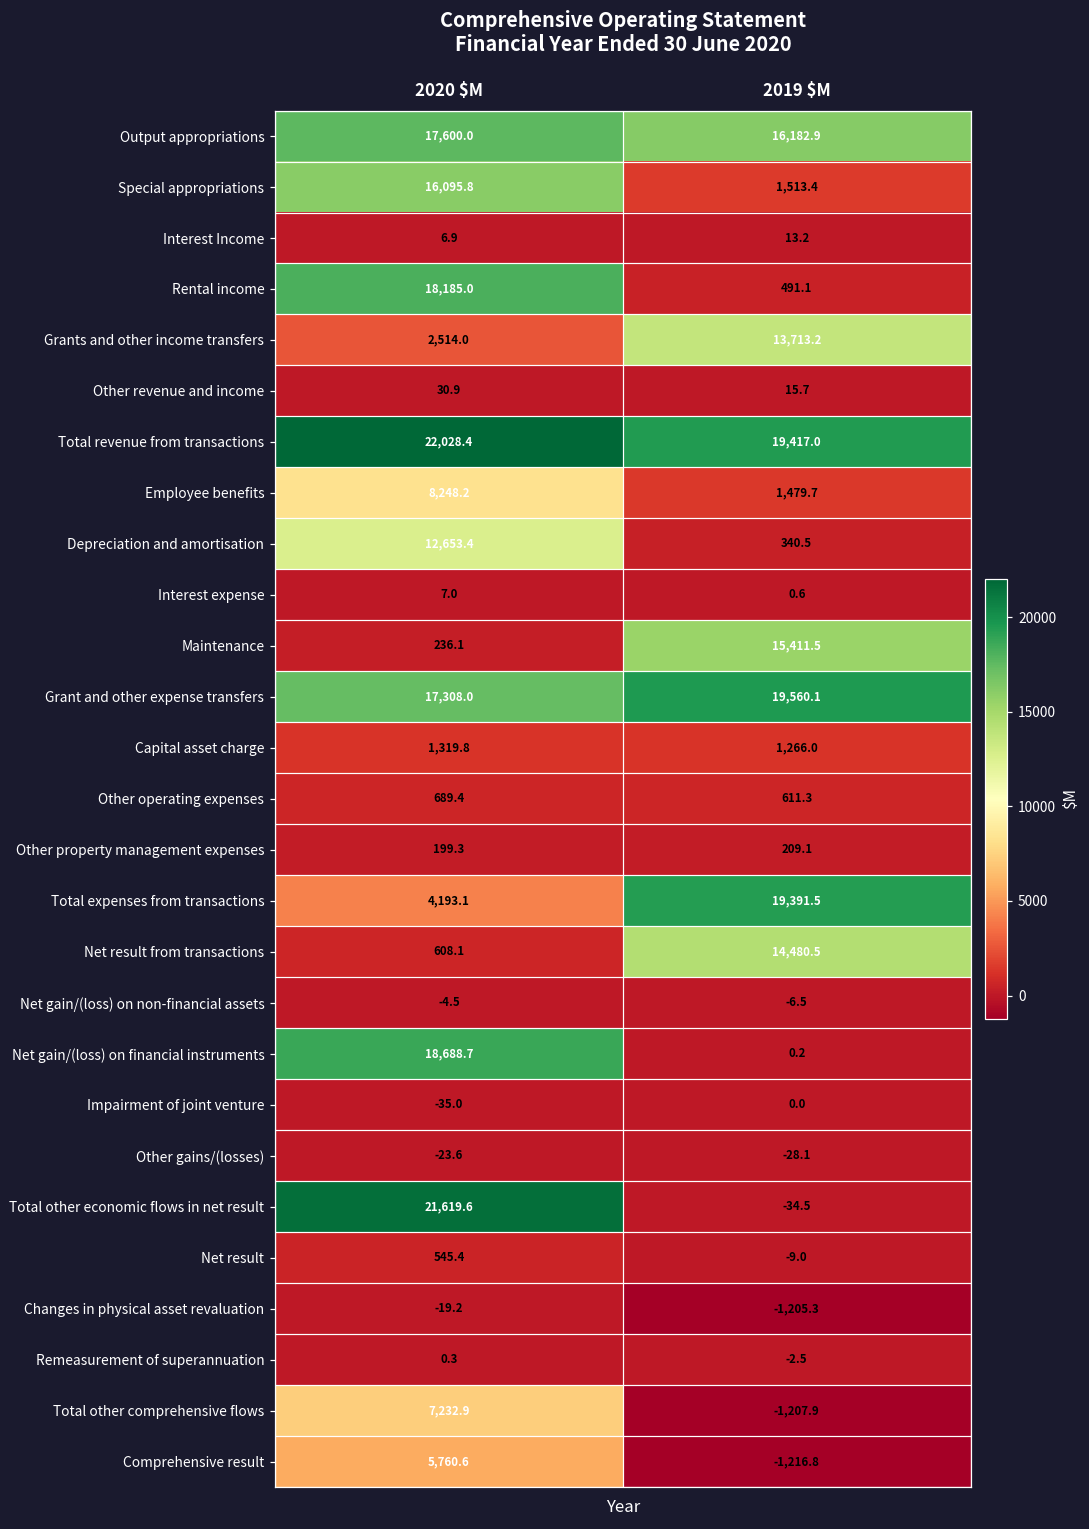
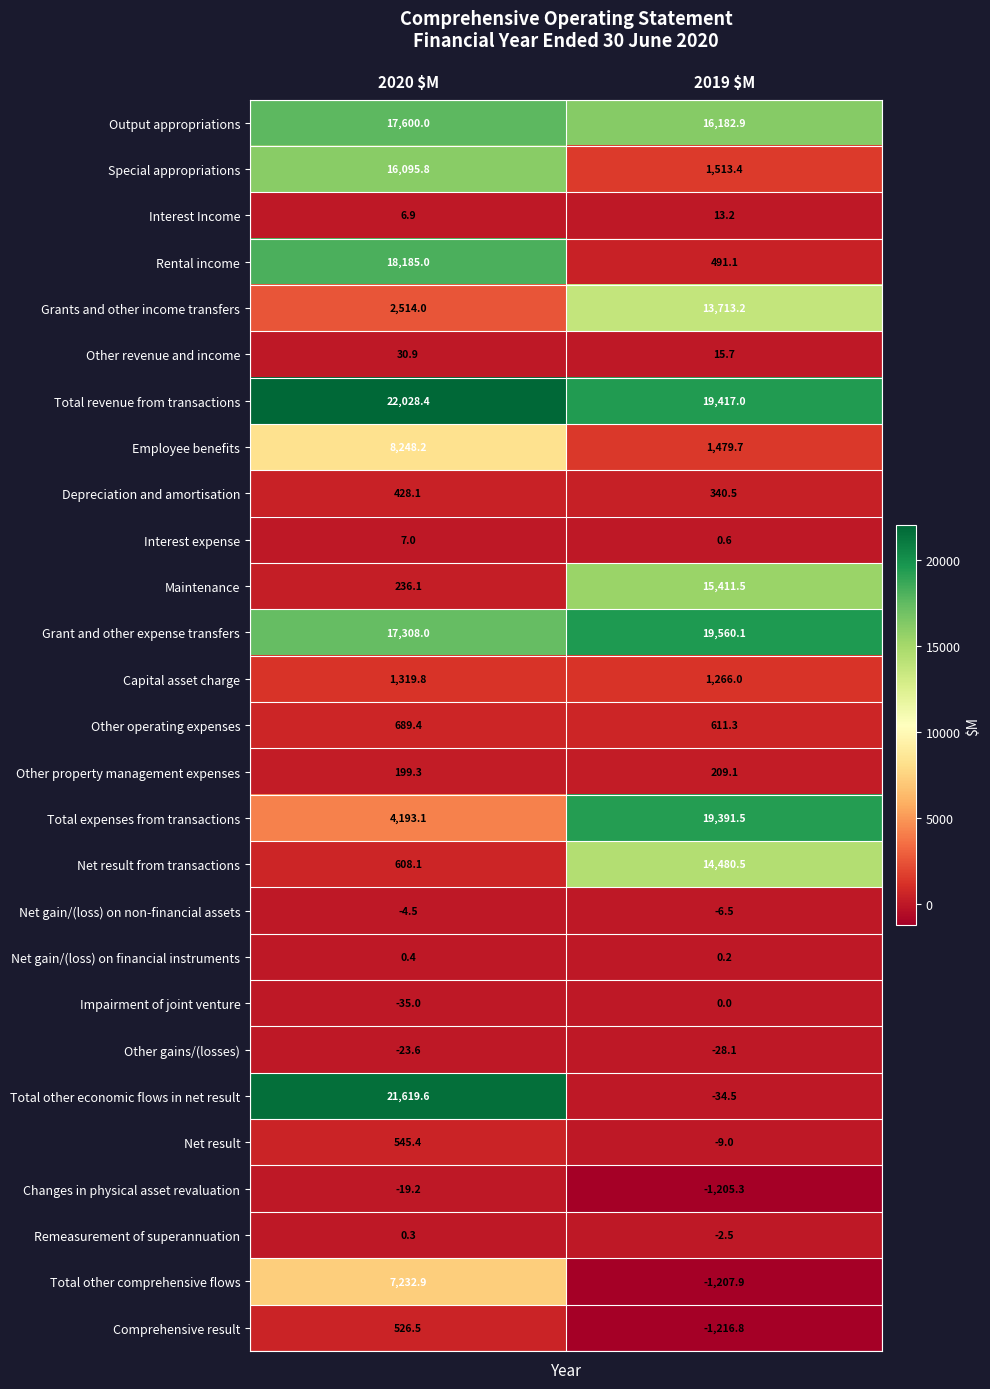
  {
    "Output appropriations": {
      "2020 $M": "17,600.0",
      "2019 $M": "16,182.9"
    },
    "Special appropriations": {
      "2020 $M": "16,095.8",
      "2019 $M": "1,513.4"
    },
    "Interest Income": {
      "2020 $M": "6.9",
      "2019 $M": "13.2"
    },
    "Rental income": {
      "2020 $M": "18,185.0",
      "2019 $M": "491.1"
    },
    "Grants and other income transfers": {
      "2020 $M": "2,514.0",
      "2019 $M": "13,713.2"
    },
    "Other revenue and income": {
      "2020 $M": "30.9",
      "2019 $M": "15.7"
    },
    "Total revenue from transactions": {
      "2020 $M": "22,028.4",
      "2019 $M": "19,417.0"
    },
    "Employee benefits": {
      "2020 $M": "8,248.2",
      "2019 $M": "1,479.7"
    },
    "Depreciation and amortisation": {
-     "2020 $M": "12,653.4",
+     "2020 $M": "428.1",
      "2019 $M": "340.5"
    },
    "Interest expense": {
      "2020 $M": "7.0",
      "2019 $M": "0.6"
    },
    "Maintenance": {
      "2020 $M": "236.1",
      "2019 $M": "15,411.5"
    },
    "Grant and other expense transfers": {
      "2020 $M": "17,308.0",
      "2019 $M": "19,560.1"
    },
    "Capital asset charge": {
      "2020 $M": "1,319.8",
      "2019 $M": "1,266.0"
    },
    "Other operating expenses": {
      "2020 $M": "689.4",
      "2019 $M": "611.3"
    },
    "Other property management expenses": {
      "2020 $M": "199.3",
      "2019 $M": "209.1"
    },
    "Total expenses from transactions": {
      "2020 $M": "4,193.1",
      "2019 $M": "19,391.5"
    },
    "Net result from transactions": {
      "2020 $M": "608.1",
      "2019 $M": "14,480.5"
    },
    "Net gain/(loss) on non-financial assets": {
      "2020 $M": "-4.5",
      "2019 $M": "-6.5"
    },
    "Net gain/(loss) on financial instruments": {
-     "2020 $M": "18,688.7",
+     "2020 $M": "0.4",
      "2019 $M": "0.2"
    },
    "Impairment of joint venture": {
      "2020 $M": "-35.0",
      "2019 $M": "0.0"
    },
    "Other gains/(losses)": {
      "2020 $M": "-23.6",
      "2019 $M": "-28.1"
    },
    "Total other economic flows in net result": {
      "2020 $M": "21,619.6",
      "2019 $M": "-34.5"
    },
    "Net result": {
      "2020 $M": "545.4",
      "2019 $M": "-9.0"
    },
    "Changes in physical asset revaluation": {
      "2020 $M": "-19.2",
      "2019 $M": "-1,205.3"
    },
    "Remeasurement of superannuation": {
      "2020 $M": "0.3",
      "2019 $M": "-2.5"
    },
    "Total other comprehensive flows": {
      "2020 $M": "7,232.9",
      "2019 $M": "-1,207.9"
    },
    "Comprehensive result": {
-     "2020 $M": "5,760.6",
+     "2020 $M": "526.5",
      "2019 $M": "-1,216.8"
    }
  }
